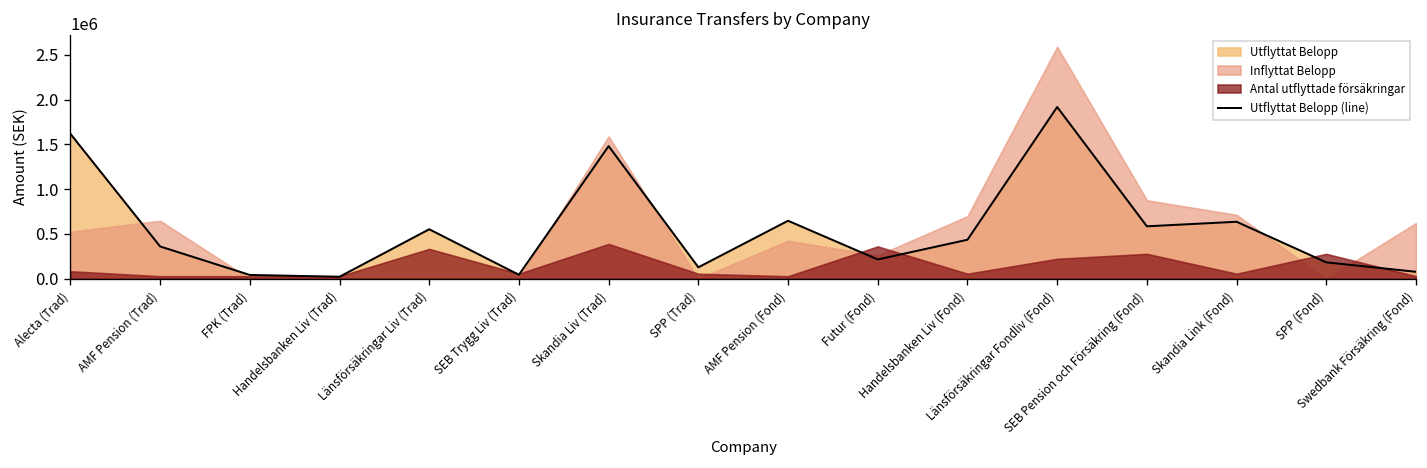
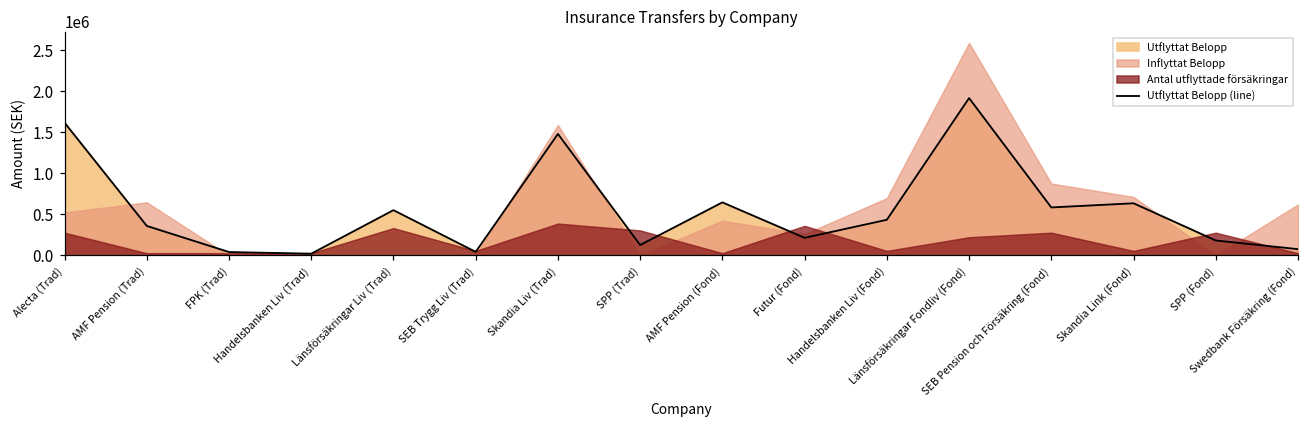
  {
    "Antal utflyttade försäkringar": {
-     "Alecta (Trad)": 100000,
+     "Alecta (Trad)": 300000,
      "Länsförsäkringar Liv (Trad)": 300000,
      "Skandia Liv (Trad)": 400000,
-     "SPP (Trad)": 100000,
+     "SPP (Trad)": 300000,
      "Futur (Fond)": 400000,
      "Handelsbanken Liv (Fond)": 100000,
      "Länsförsäkringar Fondliv (Fond)": 200000,
      "SEB Pension och Försäkring (Fond)": 300000,
      "Skandia Link (Fond)": 100000,
      "SPP (Fond)": 300000
    }
  }
